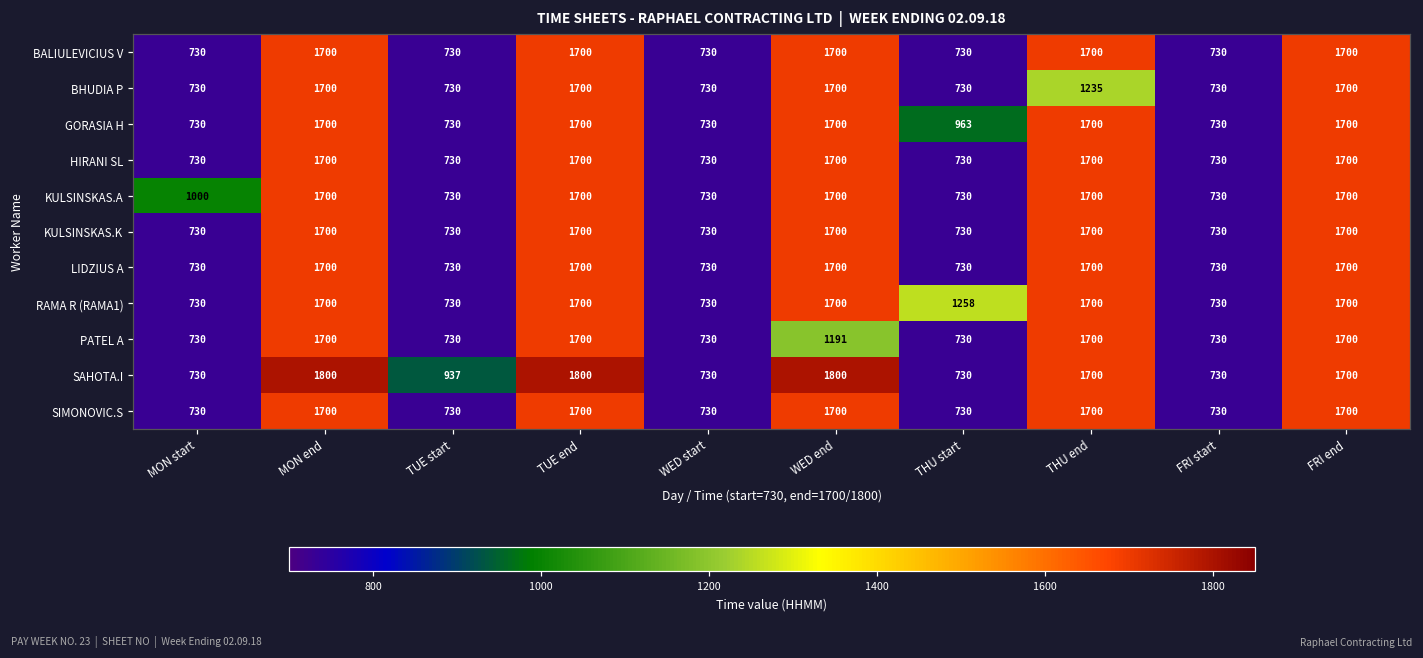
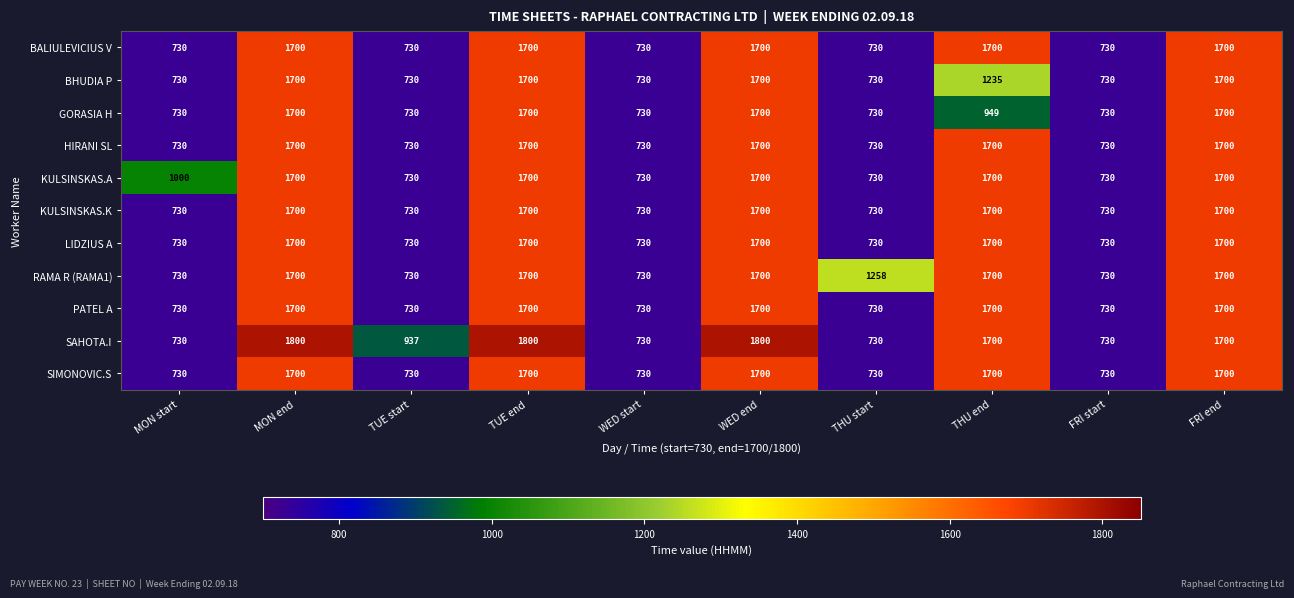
  {
    "BALIULEVICIUS V": {
      "MON start": 730,
      "MON end": 1700,
      "TUE start": 730,
      "TUE end": 1700,
      "WED start": 730,
      "WED end": 1700,
      "THU start": 730,
      "THU end": 1700,
      "FRI start": 730,
      "FRI end": 1700
    },
    "BHUDIA P": {
      "MON start": 730,
      "MON end": 1700,
      "TUE start": 730,
      "TUE end": 1700,
      "WED start": 730,
      "WED end": 1700,
      "THU start": 730,
      "THU end": 1235,
      "FRI start": 730,
      "FRI end": 1700
    },
    "GORASIA H": {
      "MON start": 730,
      "MON end": 1700,
      "TUE start": 730,
      "TUE end": 1700,
      "WED start": 730,
      "WED end": 1700,
-     "THU start": 963,
-     "THU end": 1700,
+     "THU start": 730,
+     "THU end": 949,
      "FRI start": 730,
      "FRI end": 1700
    },
    "HIRANI SL": {
      "MON start": 730,
      "MON end": 1700,
      "TUE start": 730,
      "TUE end": 1700,
      "WED start": 730,
      "WED end": 1700,
      "THU start": 730,
      "THU end": 1700,
      "FRI start": 730,
      "FRI end": 1700
    },
    "KULSINSKAS.A": {
      "MON start": 1000,
      "MON end": 1700,
      "TUE start": 730,
      "TUE end": 1700,
      "WED start": 730,
      "WED end": 1700,
      "THU start": 730,
      "THU end": 1700,
      "FRI start": 730,
      "FRI end": 1700
    },
    "KULSINSKAS.K": {
      "MON start": 730,
      "MON end": 1700,
      "TUE start": 730,
      "TUE end": 1700,
      "WED start": 730,
      "WED end": 1700,
      "THU start": 730,
      "THU end": 1700,
      "FRI start": 730,
      "FRI end": 1700
    },
    "LIDZIUS A": {
      "MON start": 730,
      "MON end": 1700,
      "TUE start": 730,
      "TUE end": 1700,
      "WED start": 730,
      "WED end": 1700,
      "THU start": 730,
      "THU end": 1700,
      "FRI start": 730,
      "FRI end": 1700
    },
    "RAMA R (RAMA1)": {
      "MON start": 730,
      "MON end": 1700,
      "TUE start": 730,
      "TUE end": 1700,
      "WED start": 730,
      "WED end": 1700,
      "THU start": 1258,
      "THU end": 1700,
      "FRI start": 730,
      "FRI end": 1700
    },
    "PATEL A": {
      "MON start": 730,
      "MON end": 1700,
      "TUE start": 730,
      "TUE end": 1700,
      "WED start": 730,
-     "WED end": 1191,
+     "WED end": 1700,
      "THU start": 730,
      "THU end": 1700,
      "FRI start": 730,
      "FRI end": 1700
    },
    "SAHOTA.I": {
      "MON start": 730,
      "MON end": 1800,
      "TUE start": 937,
      "TUE end": 1800,
      "WED start": 730,
      "WED end": 1800,
      "THU start": 730,
      "THU end": 1700,
      "FRI start": 730,
      "FRI end": 1700
    },
    "SIMONOVIC.S": {
      "MON start": 730,
      "MON end": 1700,
      "TUE start": 730,
      "TUE end": 1700,
      "WED start": 730,
      "WED end": 1700,
      "THU start": 730,
      "THU end": 1700,
      "FRI start": 730,
      "FRI end": 1700
    }
  }
